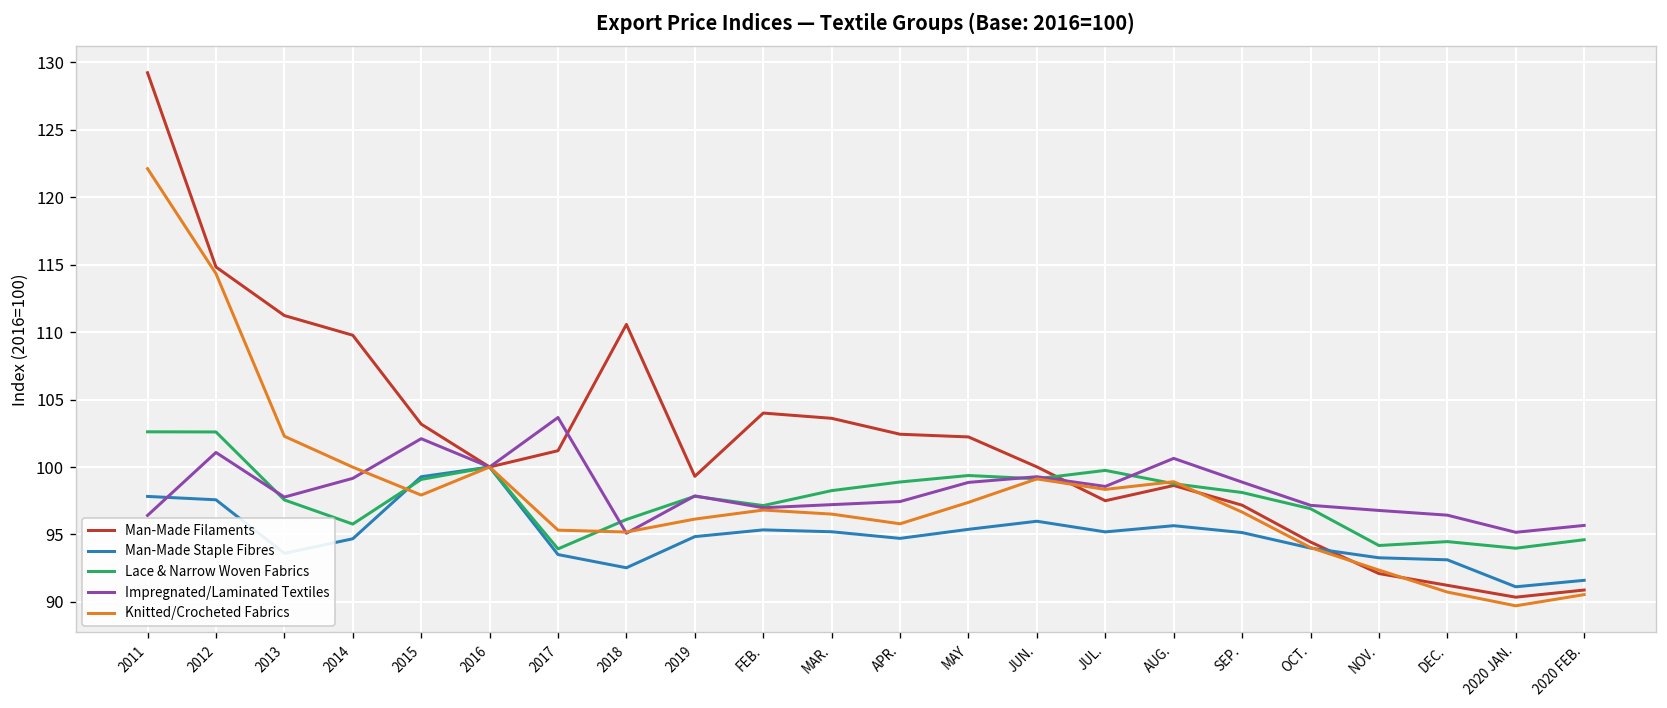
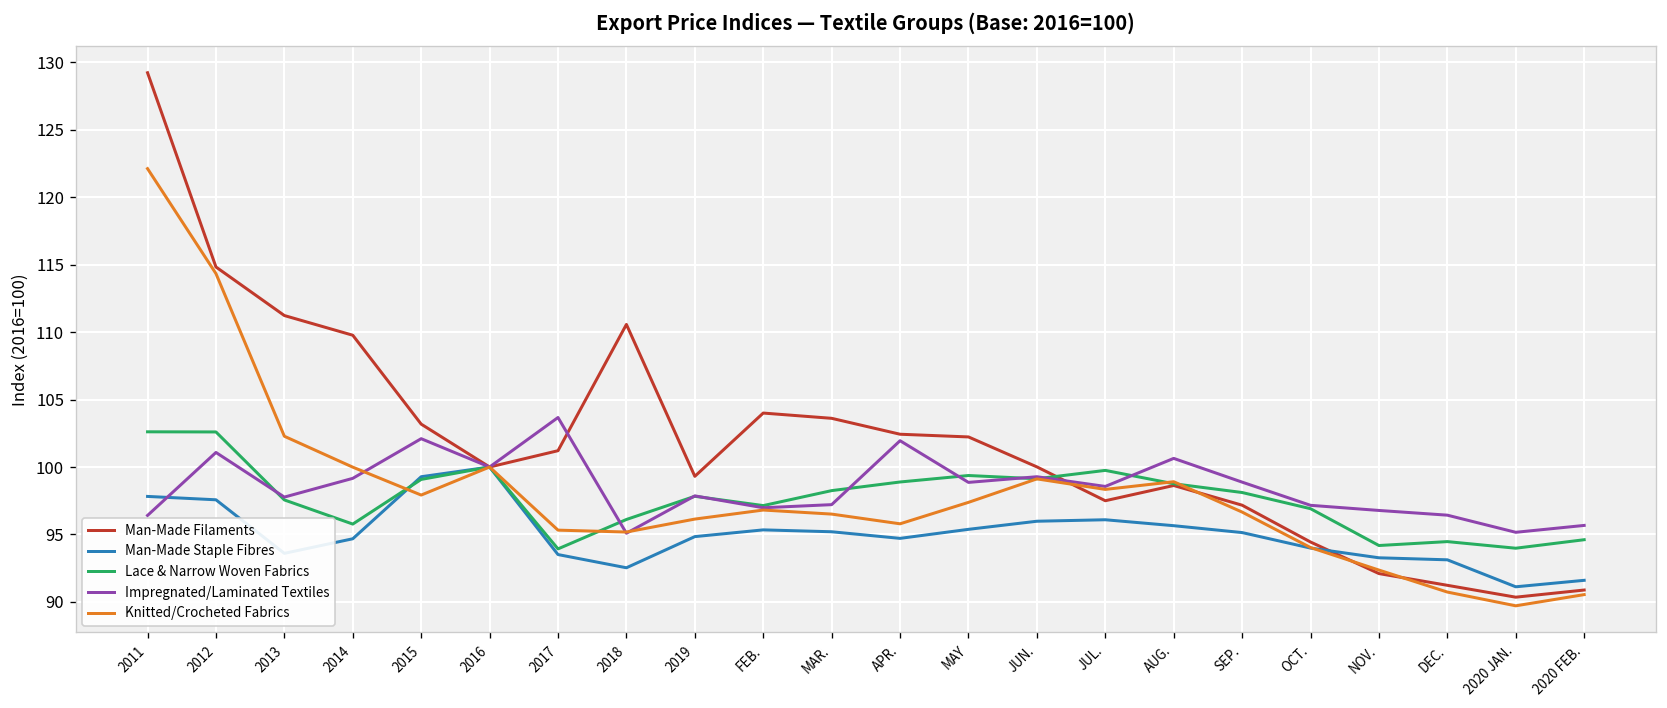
  {
    "Man-Made Filaments": {
      "2011": 129.2,
      "2012": 114.8,
      "2013": 111.2,
      "2014": 109.8,
      "2015": 103.2,
      "2017": 101.2,
      "2018": 110.6,
      "2019": 99.3,
      "FEB.": 104.0,
      "MAR.": 103.6,
      "APR.": 102.4,
      "MAY": 102.2,
      "JUN.": 100.0,
      "JUL.": 97.5,
      "SEP.": 97.2,
      "OCT.": 94.4,
      "NOV.": 92.1,
      "DEC.": 91.2,
      "2020 JAN.": 90.4,
      "2020 FEB.": 90.9
    },
    "Man-Made Staple Fibres": {
      "2011": 97.8,
      "2012": 97.6,
      "2014": 94.7,
      "2017": 93.5,
      "2018": 92.5,
      "2019": 94.8,
      "FEB.": 95.3,
      "MAR.": 95.2,
      "APR.": 94.7,
      "MAY": 95.4,
      "JUN.": 96.0,
-     "JUL.": 95.2,
+     "JUL.": 96.1,
      "AUG.": 95.7,
      "SEP.": 95.1,
      "NOV.": 93.3,
      "DEC.": 93.1,
      "2020 JAN.": 91.1,
      "2020 FEB.": 91.6
    },
    "Lace & Narrow Woven Fabrics": {
      "2011": 102.6,
      "2012": 102.6,
      "2014": 95.8,
      "2017": 93.9,
      "2018": 96.1,
      "MAR.": 98.3,
      "APR.": 98.9,
      "MAY": 99.4,
      "JUL.": 99.8,
      "SEP.": 98.1,
      "OCT.": 96.9,
      "NOV.": 94.2,
      "DEC.": 94.5,
      "2020 JAN.": 94.0,
      "2020 FEB.": 94.6
    },
    "Impregnated/Laminated Textiles": {
      "2011": 96.4,
      "2012": 101.1,
      "2014": 99.2,
      "2015": 102.1,
      "2017": 103.7,
      "MAR.": 97.2,
-     "APR.": 97.4,
+     "APR.": 102.0,
      "MAY": 98.9,
      "AUG.": 100.6,
      "SEP.": 98.9,
      "OCT.": 97.2,
      "NOV.": 96.8,
      "DEC.": 96.4,
      "2020 JAN.": 95.2,
      "2020 FEB.": 95.7
    },
    "Knitted/Crocheted Fabrics": {
      "2011": 122.1,
      "2012": 114.3,
      "2013": 102.3,
      "2014": 100.0,
      "2015": 97.9,
      "2017": 95.3,
      "2019": 96.1,
      "MAR.": 96.5,
      "APR.": 95.8,
      "MAY": 97.4,
      "SEP.": 96.7,
      "NOV.": 92.4,
      "DEC.": 90.7,
      "2020 JAN.": 89.7,
      "2020 FEB.": 90.5
    }
  }
